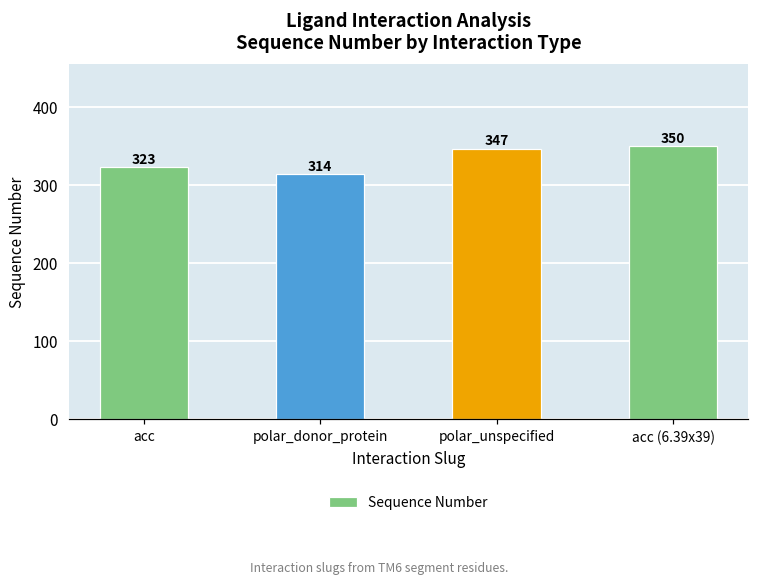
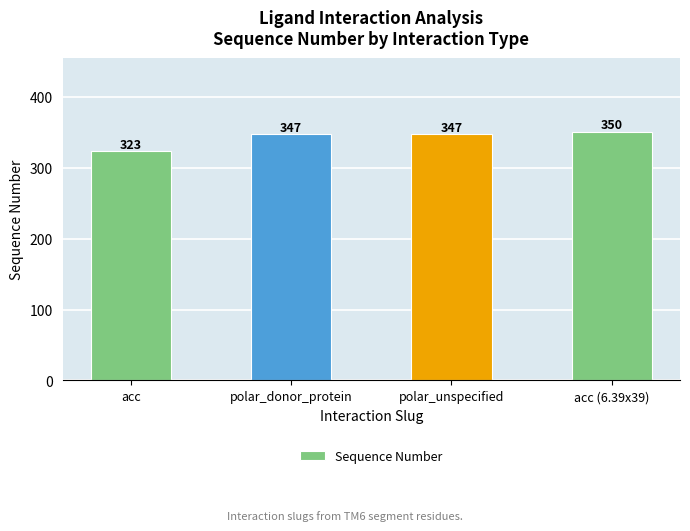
  {
    "acc": 323,
-   "polar_donor_protein": 314,
+   "polar_donor_protein": 347,
    "polar_unspecified": 347,
    "acc (6.39x39)": 350
  }
